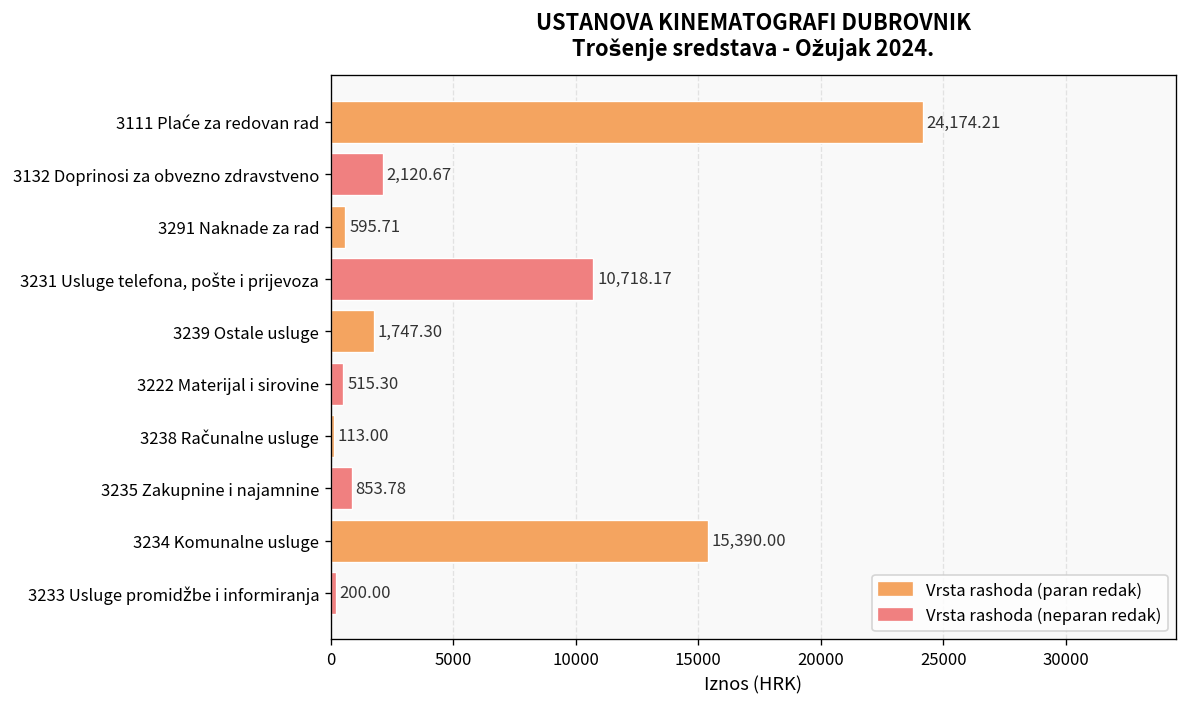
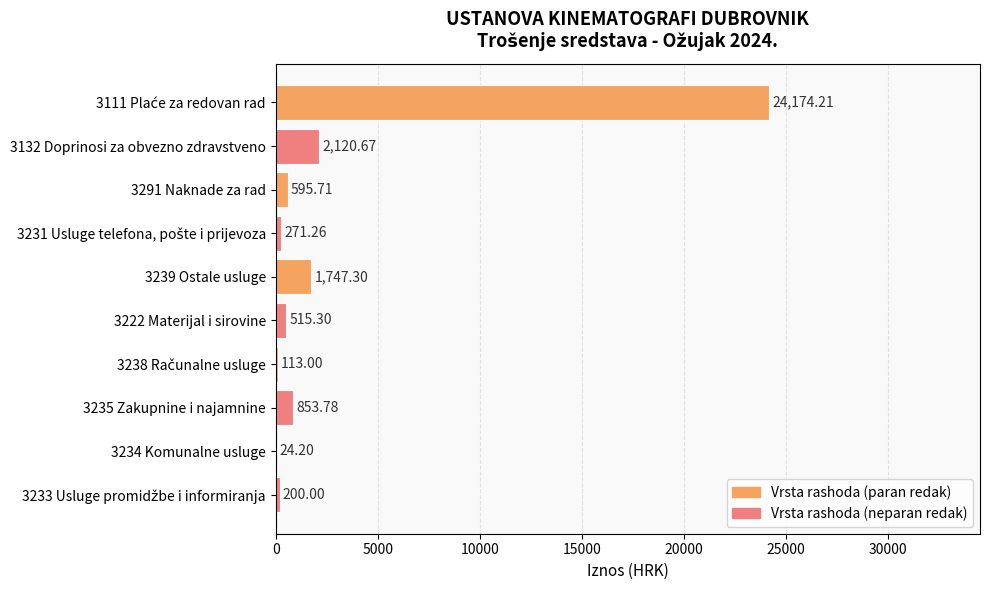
  {
    "3111 Plaće za redovan rad": "24,174.21",
    "3132 Doprinosi za obvezno zdravstveno": "2,120.67",
    "3291 Naknade za rad": "595.71",
-   "3231 Usluge telefona, pošte i prijevoza": "10,718.17",
+   "3231 Usluge telefona, pošte i prijevoza": "271.26",
    "3239 Ostale usluge": "1,747.30",
    "3222 Materijal i sirovine": "515.30",
    "3238 Računalne usluge": "113.00",
    "3235 Zakupnine i najamnine": "853.78",
-   "3234 Komunalne usluge": "15,390.00",
+   "3234 Komunalne usluge": "24.20",
    "3233 Usluge promidžbe i informiranja": "200.00"
  }
